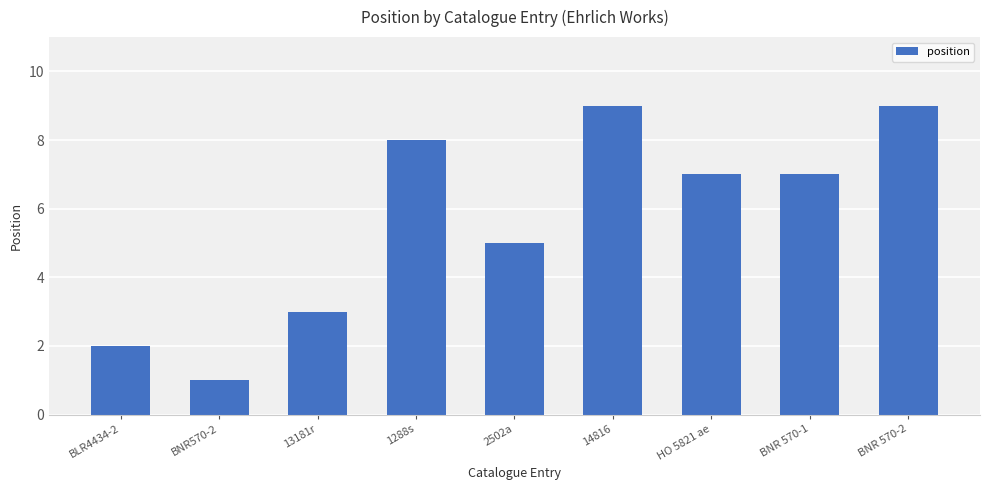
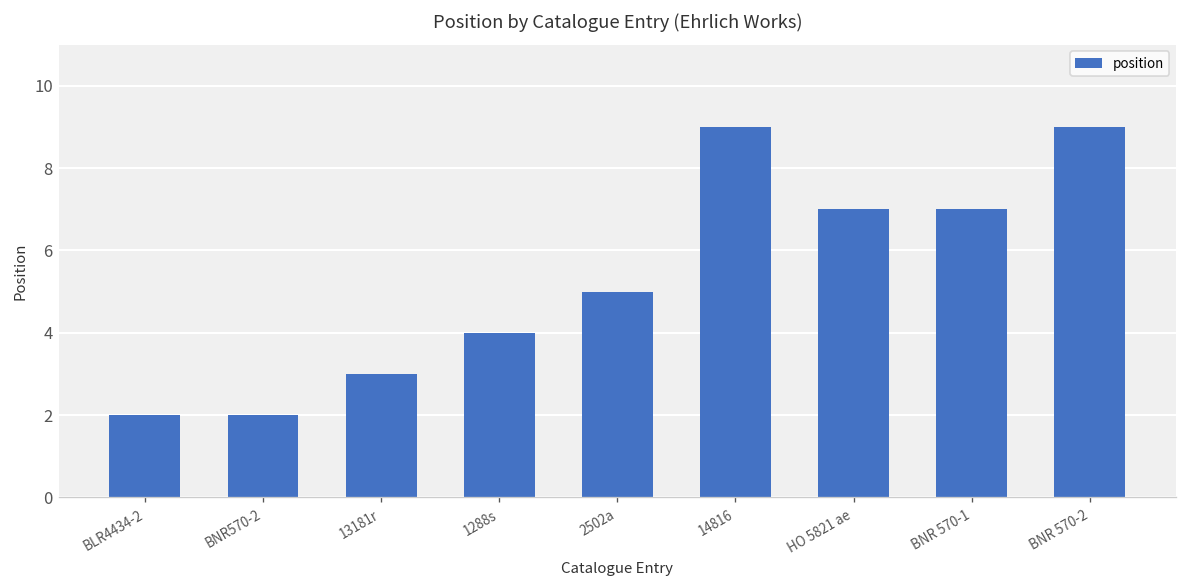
  {
    "BLR4434-2": 2,
-   "BNR570-2": 1,
+   "BNR570-2": 2,
    "13181r": 3,
-   "1288s": 8,
+   "1288s": 4,
    "2502a": 5,
    "14816": 9,
    "HO 5821 ae": 7,
    "BNR 570-1": 7,
    "BNR 570-2": 9
  }
